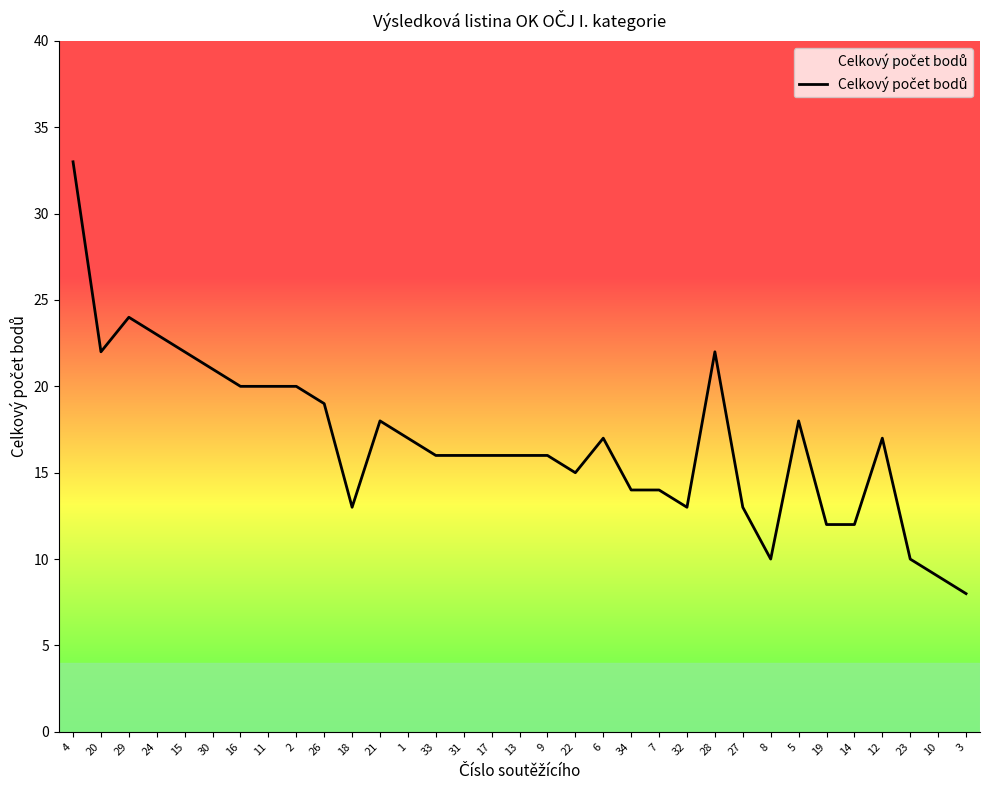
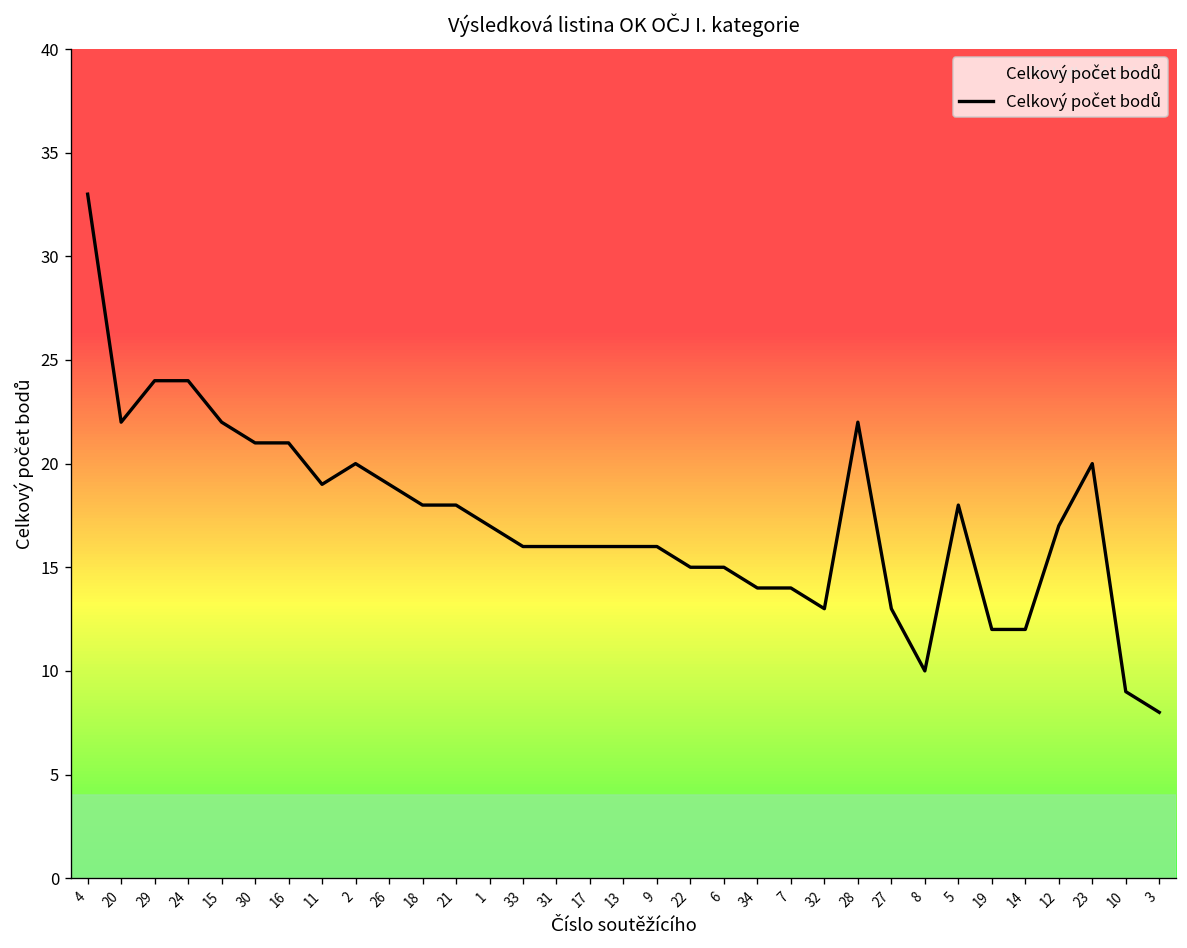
  {
    "4": 33,
    "20": 22,
    "29": 24,
-   "24": 23,
+   "24": 24,
    "15": 22,
    "30": 21,
-   "16": 20,
-   "11": 20,
+   "16": 21,
+   "11": 19,
    "2": 20,
    "26": 19,
-   "18": 13,
+   "18": 18,
    "21": 18,
    "1": 17,
    "33": 16,
    "31": 16,
    "17": 16,
    "13": 16,
    "9": 16,
    "22": 15,
-   "6": 17,
+   "6": 15,
    "34": 14,
    "7": 14,
    "32": 13,
    "28": 22,
    "27": 13,
    "8": 10,
    "5": 18,
    "19": 12,
    "14": 12,
    "12": 17,
-   "23": 10,
+   "23": 20,
    "10": 9,
    "3": 8
  }
